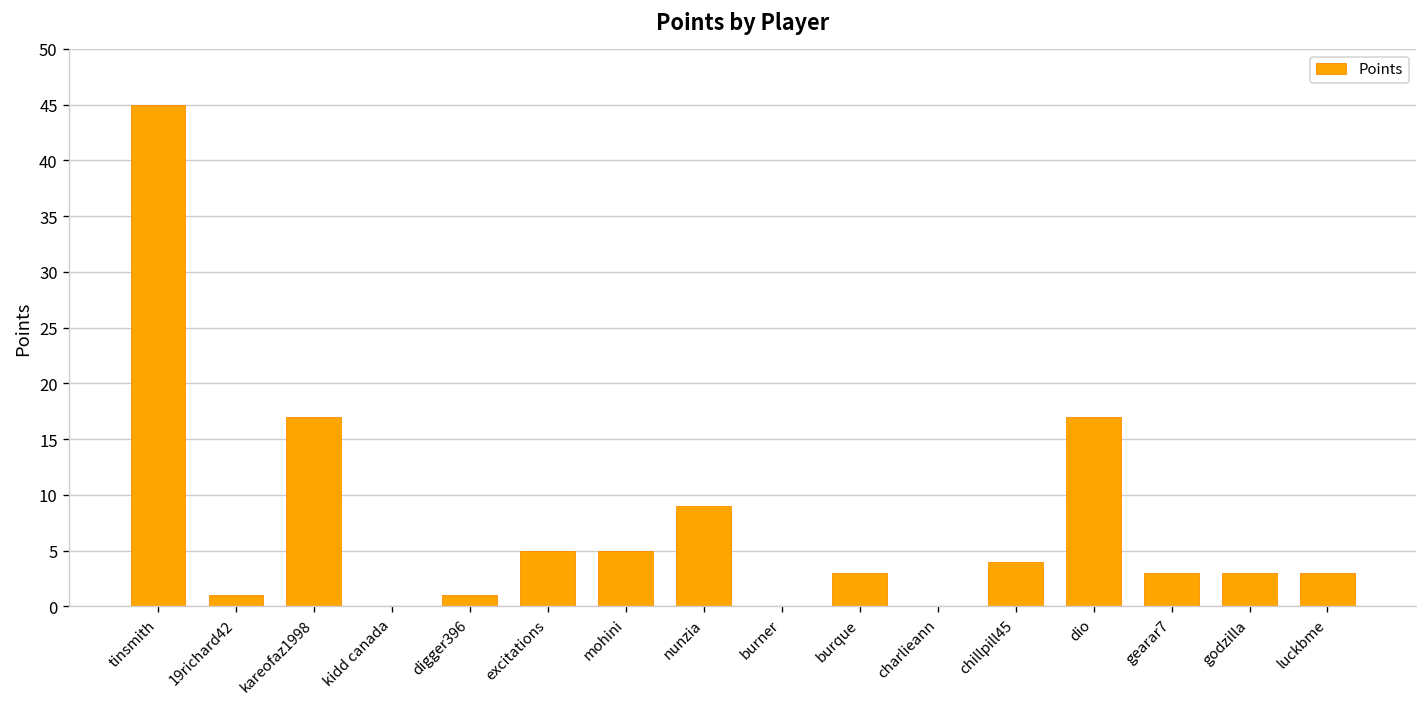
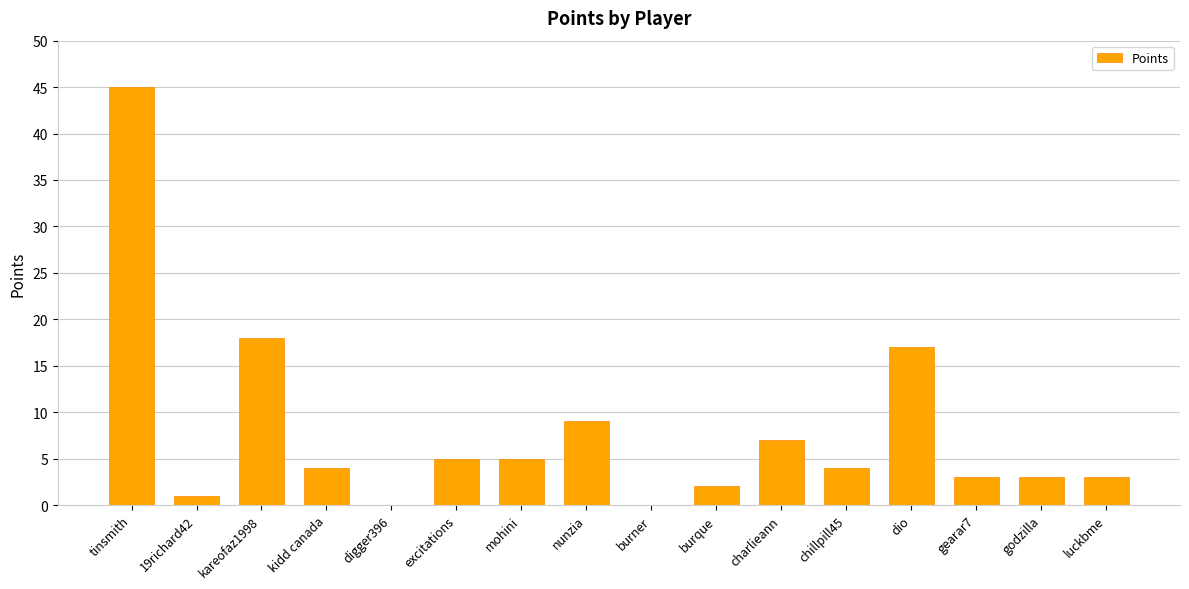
  {
    "tinsmith": 45,
    "19richard42": 1,
-   "kareofaz1998": 17,
-   "kidd canada": 0,
-   "digger396": 1,
+   "kareofaz1998": 18,
+   "kidd canada": 4,
+   "digger396": 0,
    "excitations": 5,
    "mohini": 5,
    "nunzia": 9,
    "burner": 0,
-   "burque": 3,
-   "charlieann": 0,
+   "burque": 2,
+   "charlieann": 7,
    "chillpill45": 4,
    "dio": 17,
    "gearar7": 3,
    "godzilla": 3,
    "luckbme": 3
  }
